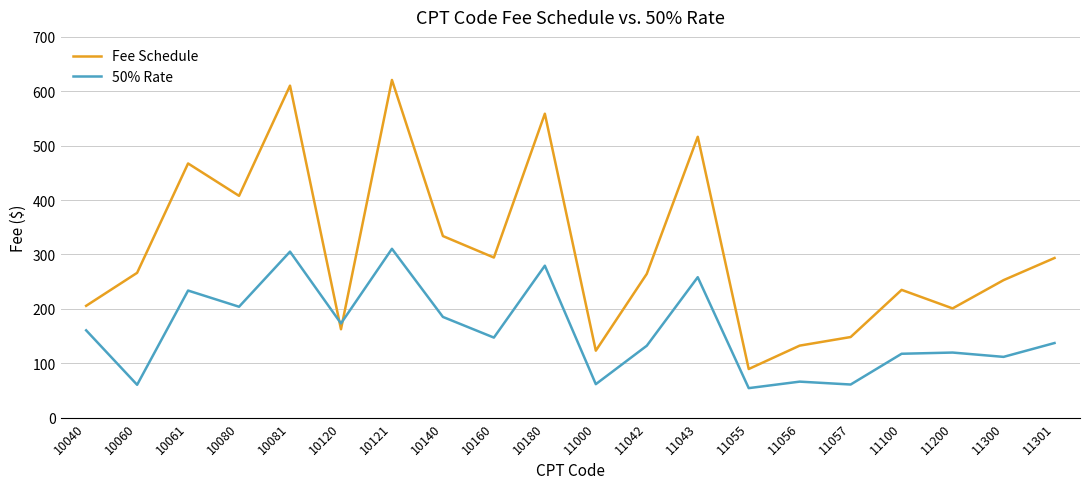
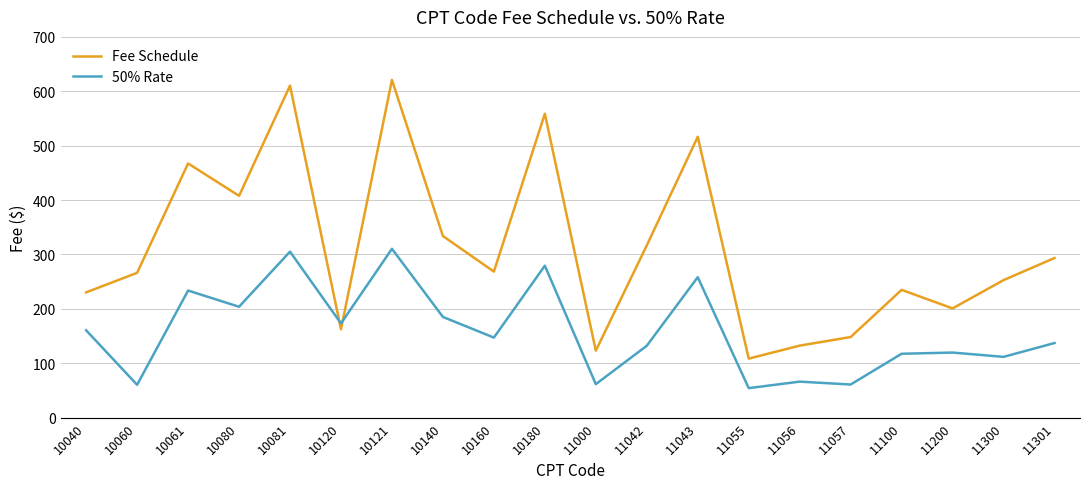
  {
    "Fee Schedule": {
-     "10040": 210,
+     "10040": 230,
      "10060": 270,
      "10061": 470,
      "10080": 410,
      "10081": 610,
      "10120": 160,
      "10121": 620,
      "10140": 330,
-     "10160": 290,
+     "10160": 270,
      "10180": 560,
      "11000": 120,
-     "11042": 260,
+     "11042": 320,
      "11043": 520,
-     "11055": 90,
+     "11055": 110,
      "11056": 130,
      "11057": 150,
      "11100": 230,
      "11200": 200,
      "11300": 250,
      "11301": 290
    },
    "50% Rate": {
      "10040": 160,
      "10060": 60,
      "10061": 230,
      "10080": 200,
      "10081": 310,
      "10120": 170,
      "10121": 310,
      "10140": 190,
      "10160": 150,
      "10180": 280,
      "11000": 60,
      "11042": 130,
      "11043": 260,
      "11055": 50,
      "11056": 70,
      "11057": 60,
      "11100": 120,
      "11200": 120,
      "11300": 110,
      "11301": 140
    }
  }
